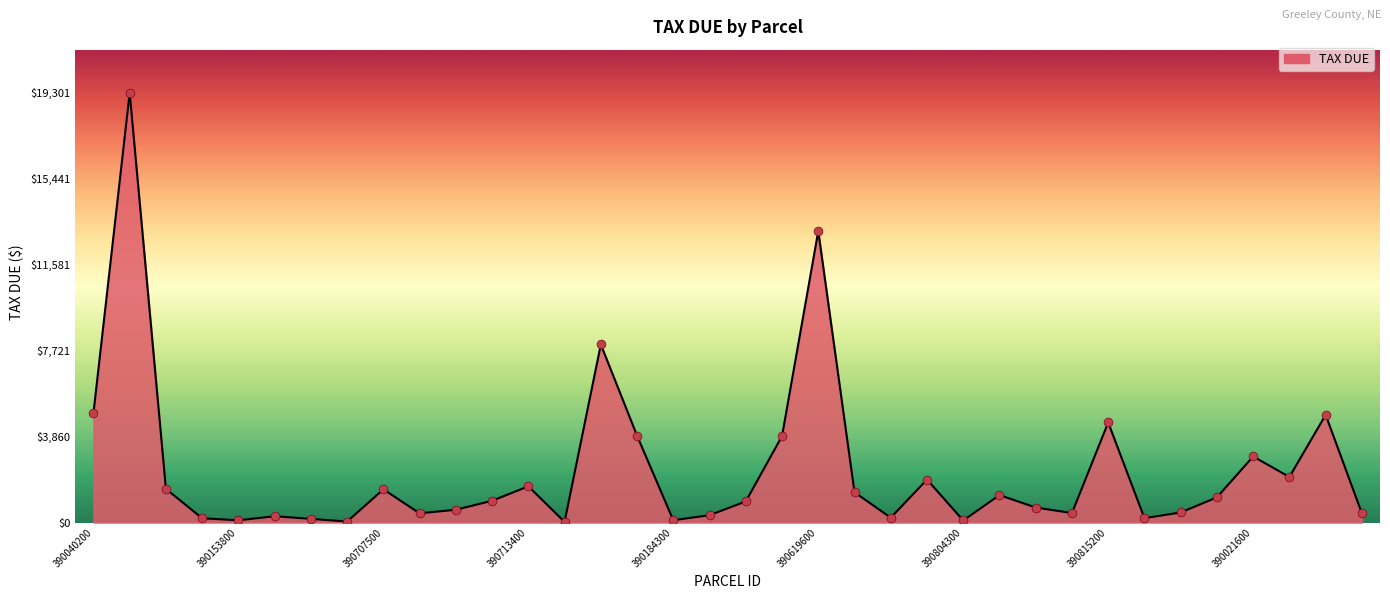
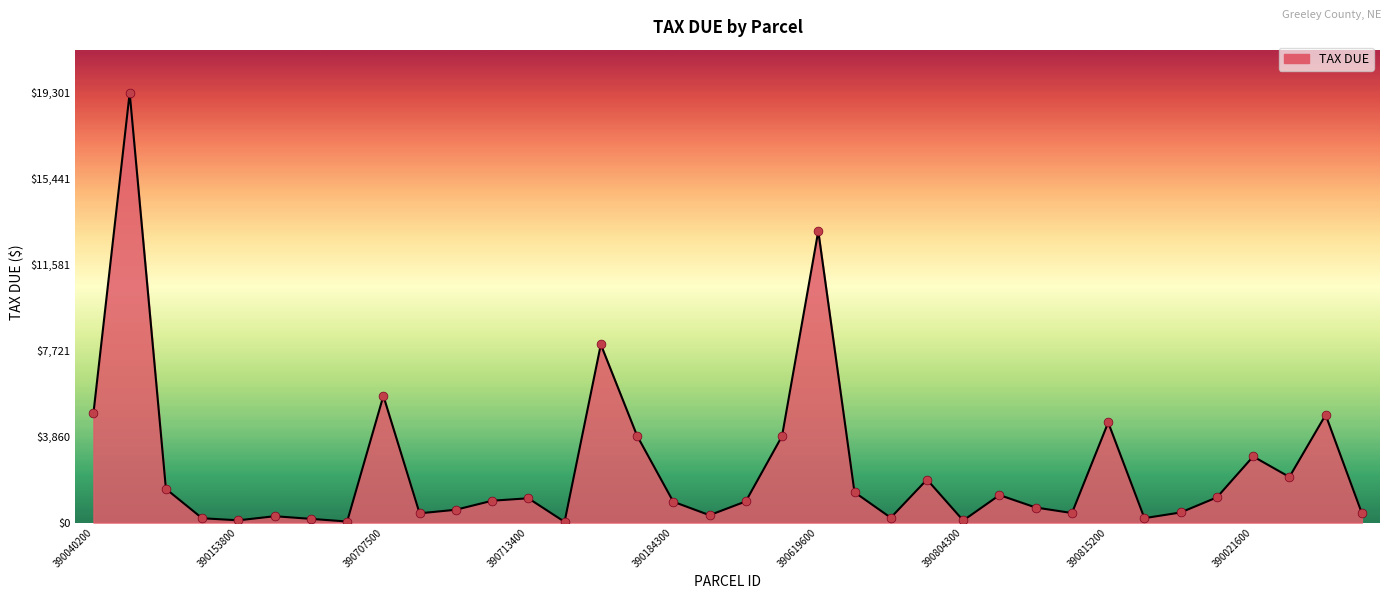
  {
    "390040200": "$4,900",
    "390153800": "$100",
-   "390707500": "$1,500",
-   "390713400": "$1,600",
-   "390184300": "$100",
+   "390707500": "$5,700",
+   "390713400": "$1,100",
+   "390184300": "$900",
    "390619600": "$13,100",
    "390804300": "$100",
    "390815200": "$4,500",
    "390021600": "$3,000"
  }
